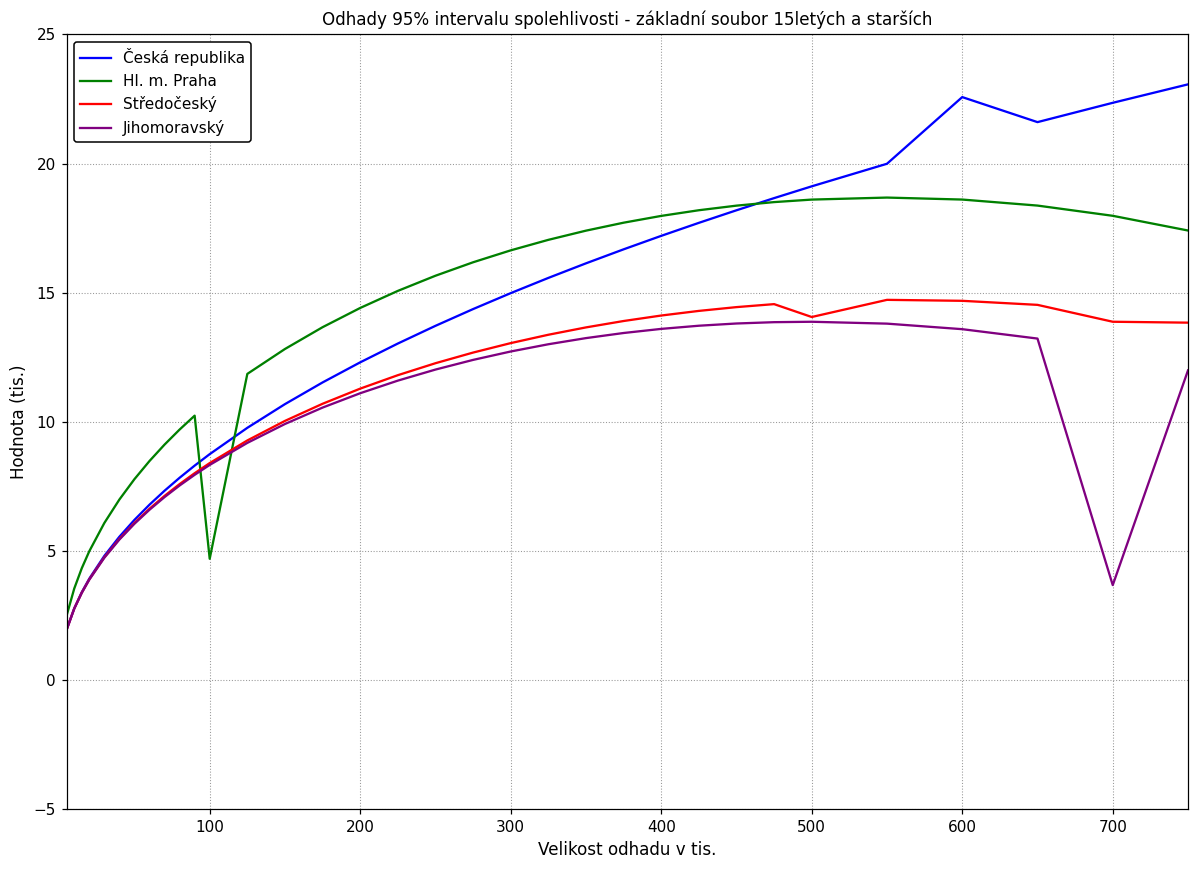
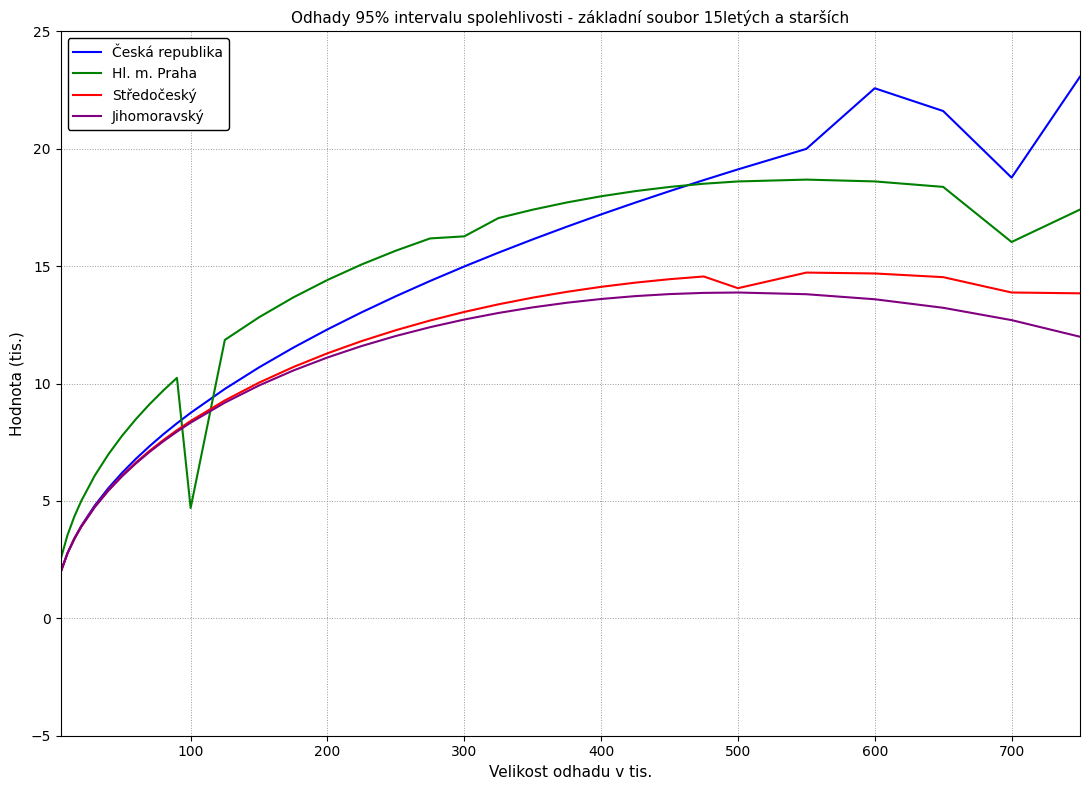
  {
    "Česká republika": {
      "100": 8.8,
      "200": 12.3,
      "300": 15.0,
      "400": 17.2,
      "500": 19.1,
      "600": 22.6,
-     "700": 22.4
+     "700": 18.8
    },
    "Hl. m. Praha": {
      "100": 4.7,
      "200": 14.4,
-     "300": 16.6,
+     "300": 16.3,
      "400": 18.0,
      "500": 18.6,
      "600": 18.6,
-     "700": 18.0
+     "700": 16.0
    },
    "Středočeský": {
      "200": 11.3,
      "300": 13.0,
      "400": 14.1,
      "500": 14.1,
      "600": 14.7,
      "700": 13.9
    },
    "Jihomoravský": {
      "200": 11.1,
      "300": 12.7,
      "400": 13.6,
      "500": 13.9,
      "600": 13.6,
-     "700": 3.7
+     "700": 12.7
    }
  }
